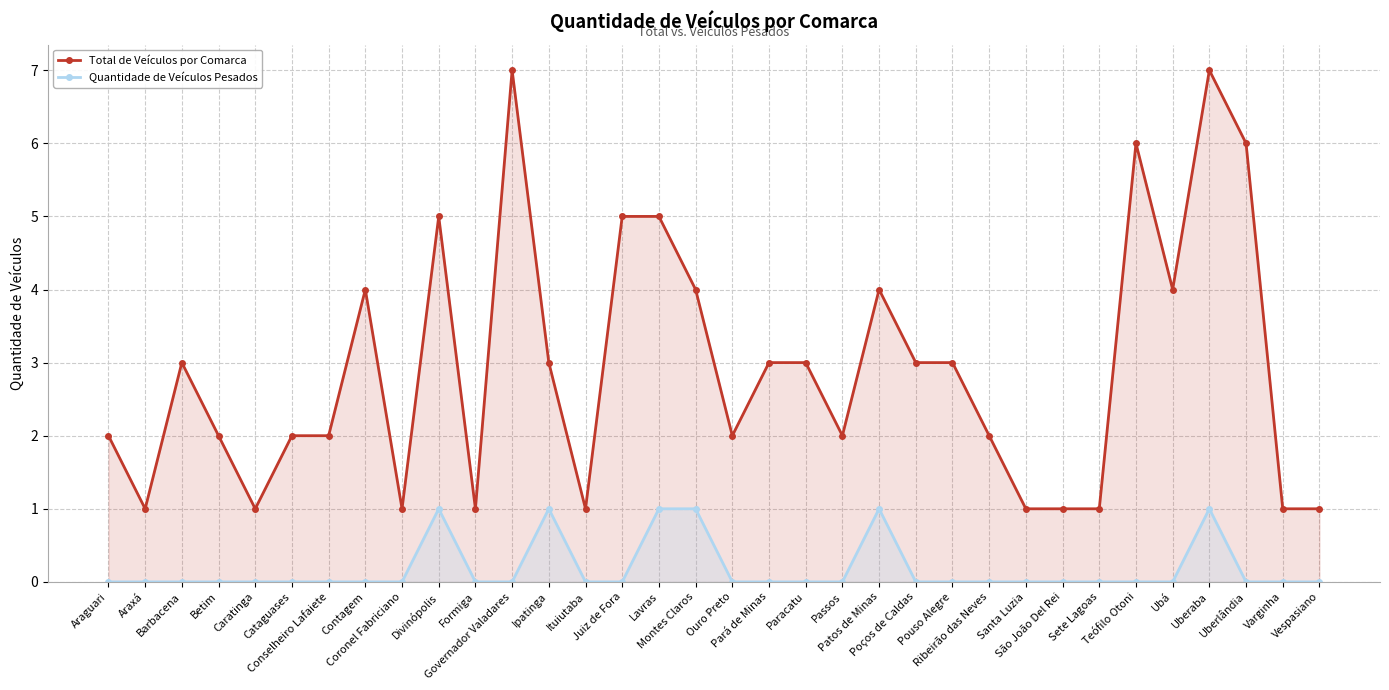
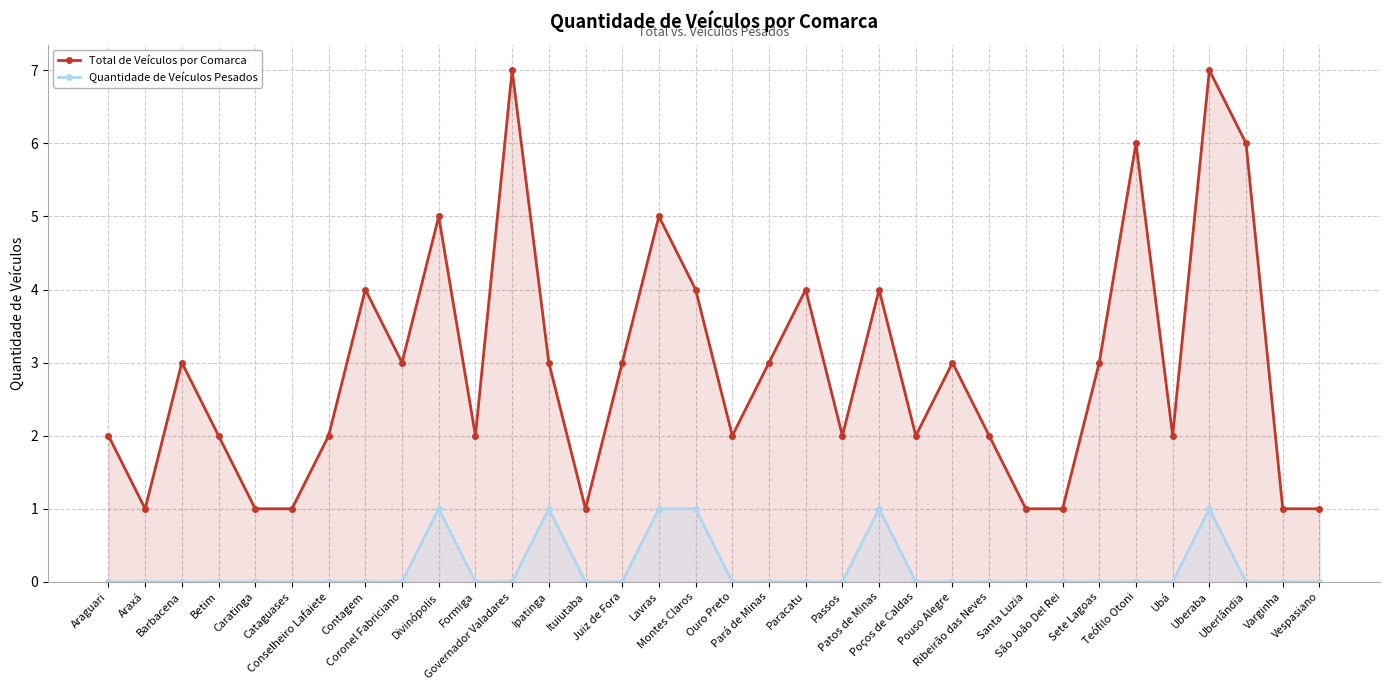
  {
    "Total de Veículos por Comarca": {
      "Araguari": 2,
      "Araxá": 1,
      "Barbacena": 3,
      "Betim": 2,
      "Caratinga": 1,
-     "Cataguases": 2,
+     "Cataguases": 1,
      "Conselheiro Lafaiete": 2,
      "Contagem": 4,
-     "Coronel Fabriciano": 1,
+     "Coronel Fabriciano": 3,
      "Divinópolis": 5,
-     "Formiga": 1,
+     "Formiga": 2,
      "Governador Valadares": 7,
      "Ipatinga": 3,
      "Ituiutaba": 1,
-     "Juiz de Fora": 5,
+     "Juiz de Fora": 3,
      "Lavras": 5,
      "Montes Claros": 4,
      "Ouro Preto": 2,
      "Pará de Minas": 3,
-     "Paracatu": 3,
+     "Paracatu": 4,
      "Passos": 2,
      "Patos de Minas": 4,
-     "Poços de Caldas": 3,
+     "Poços de Caldas": 2,
      "Pouso Alegre": 3,
      "Ribeirão das Neves": 2,
      "Santa Luzia": 1,
      "São João Del Rei": 1,
-     "Sete Lagoas": 1,
+     "Sete Lagoas": 3,
      "Teófilo Otoni": 6,
-     "Ubá": 4,
+     "Ubá": 2,
      "Uberaba": 7,
      "Uberlândia": 6,
      "Varginha": 1,
      "Vespasiano": 1
    },
    "Quantidade de Veículos Pesados": {
      "Araguari": 0,
      "Araxá": 0,
      "Barbacena": 0,
      "Betim": 0,
      "Caratinga": 0,
      "Cataguases": 0,
      "Conselheiro Lafaiete": 0,
      "Contagem": 0,
      "Coronel Fabriciano": 0,
      "Divinópolis": 1,
      "Formiga": 0,
      "Governador Valadares": 0,
      "Ipatinga": 1,
      "Ituiutaba": 0,
      "Juiz de Fora": 0,
      "Lavras": 1,
      "Montes Claros": 1,
      "Ouro Preto": 0,
      "Pará de Minas": 0,
      "Paracatu": 0,
      "Passos": 0,
      "Patos de Minas": 1,
      "Poços de Caldas": 0,
      "Pouso Alegre": 0,
      "Ribeirão das Neves": 0,
      "Santa Luzia": 0,
      "São João Del Rei": 0,
      "Sete Lagoas": 0,
      "Teófilo Otoni": 0,
      "Ubá": 0,
      "Uberaba": 1,
      "Uberlândia": 0,
      "Varginha": 0,
      "Vespasiano": 0
    }
  }
